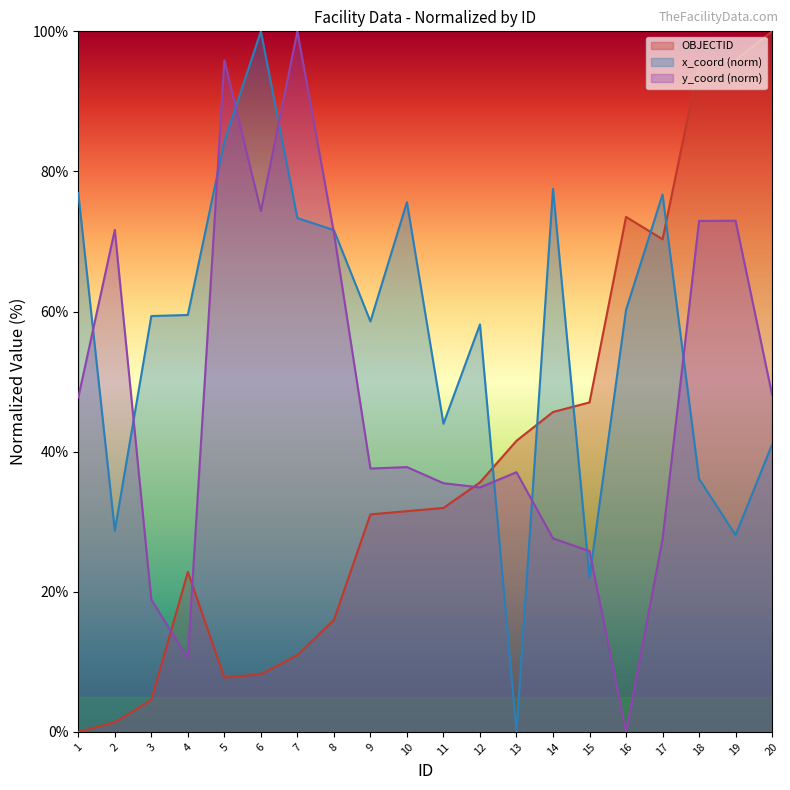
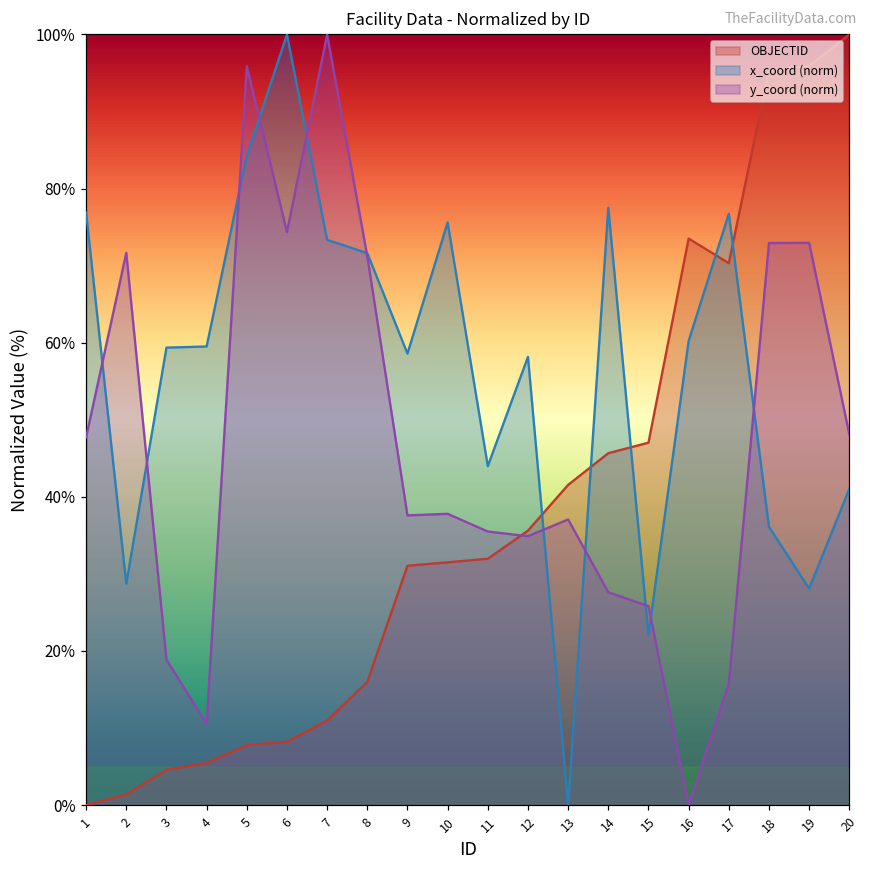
  {
    "OBJECTID": {
-     "4": "23%",
+     "4": "5%",
      "5": "8%",
      "6": "8%",
      "7": "11%",
      "8": "16%",
      "9": "31%",
      "10": "32%",
      "11": "32%",
      "12": "36%",
      "13": "42%",
      "14": "46%",
      "15": "47%",
      "16": "74%",
      "17": "70%",
      "20": "100%"
    },
    "x_coord (norm)": {
      "1": "77%",
      "2": "29%",
      "3": "59%",
      "4": "60%",
      "5": "84%",
      "6": "100%",
      "7": "73%",
      "8": "72%",
      "9": "59%",
      "10": "76%",
      "11": "44%",
      "12": "58%",
      "14": "78%",
      "15": "22%",
      "16": "60%",
      "17": "77%",
      "18": "36%",
      "19": "28%",
      "20": "41%"
    },
    "y_coord (norm)": {
      "1": "48%",
      "2": "72%",
      "3": "19%",
      "4": "11%",
      "5": "96%",
      "6": "74%",
      "7": "100%",
      "8": "71%",
      "9": "38%",
      "10": "38%",
      "11": "35%",
      "12": "35%",
      "13": "37%",
      "14": "28%",
      "15": "26%",
-     "17": "27%",
+     "17": "16%",
      "18": "73%",
      "19": "73%",
      "20": "48%"
    }
  }
